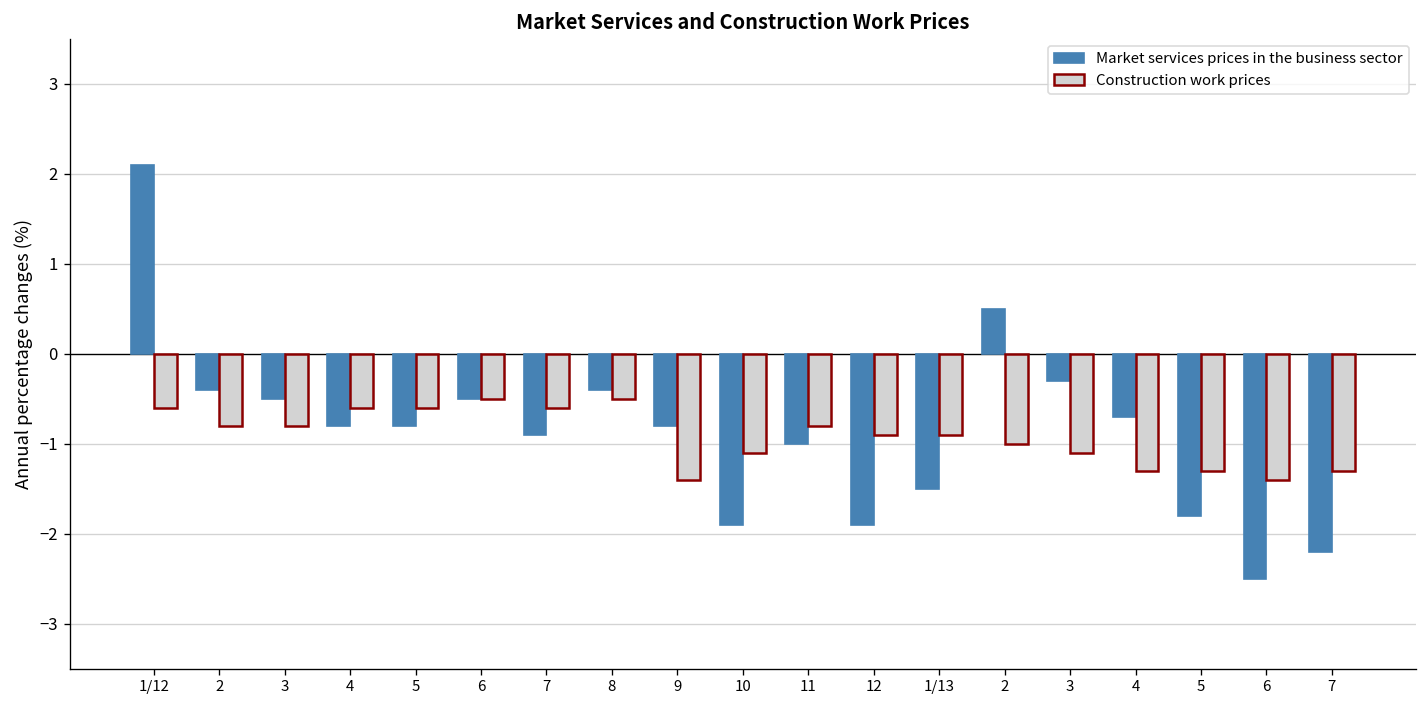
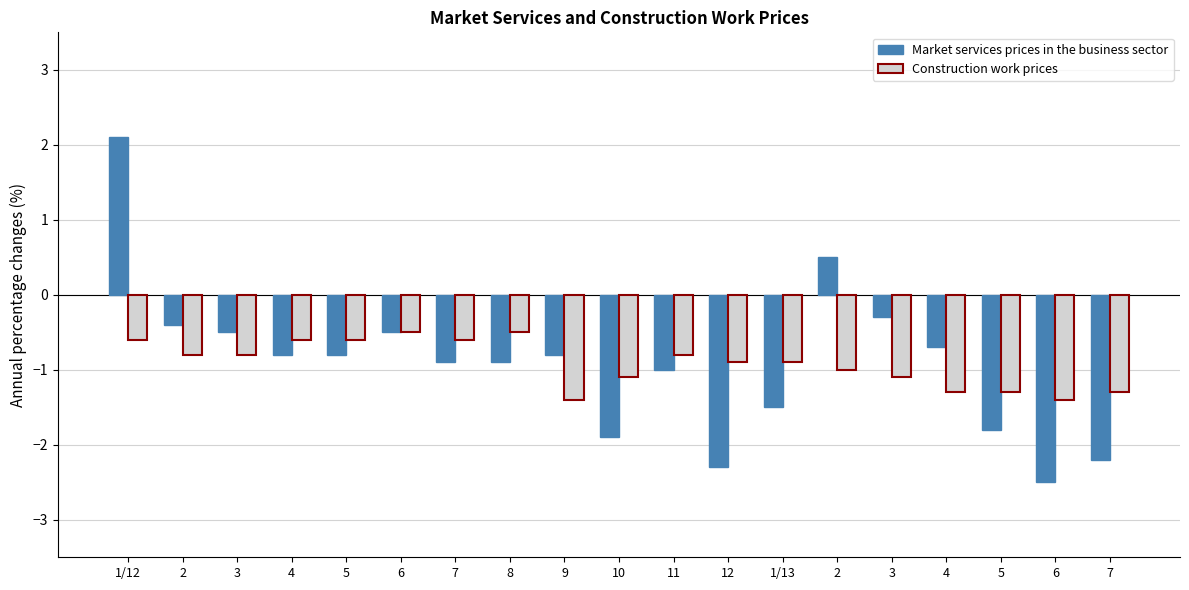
  {
    "Market services prices in the business sector": {
      "1/12": 2.1,
-     "8": -0.4,
+     "8": -0.9,
      "9": -0.8,
      "10": -1.9,
      "11": -1.0,
-     "12": -1.9,
+     "12": -2.3,
      "1/13": -1.5
    },
    "Construction work prices": {
      "1/12": -0.6,
      "8": -0.5,
      "9": -1.4,
      "10": -1.1,
      "11": -0.8,
      "12": -0.9,
      "1/13": -0.9
    }
  }
